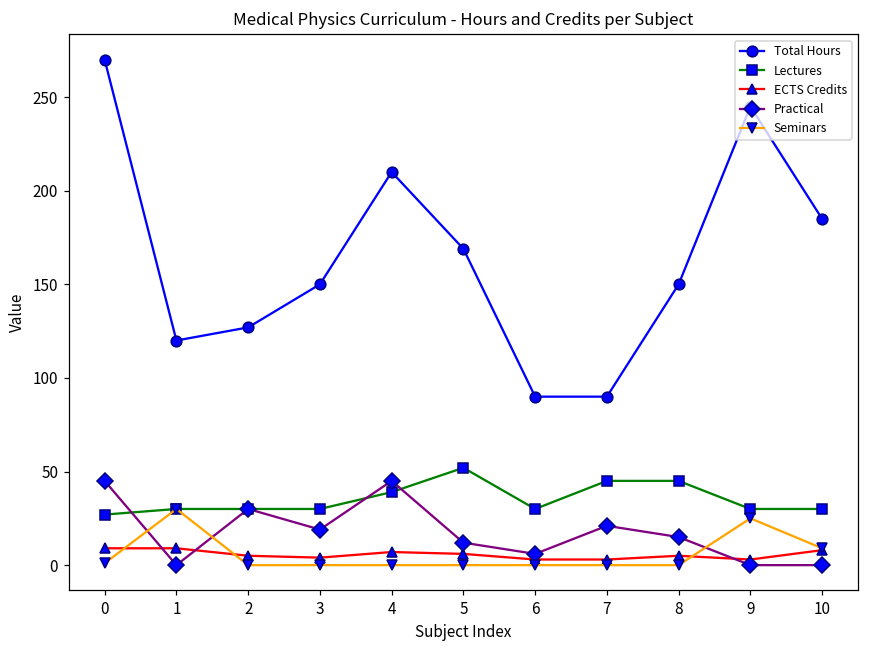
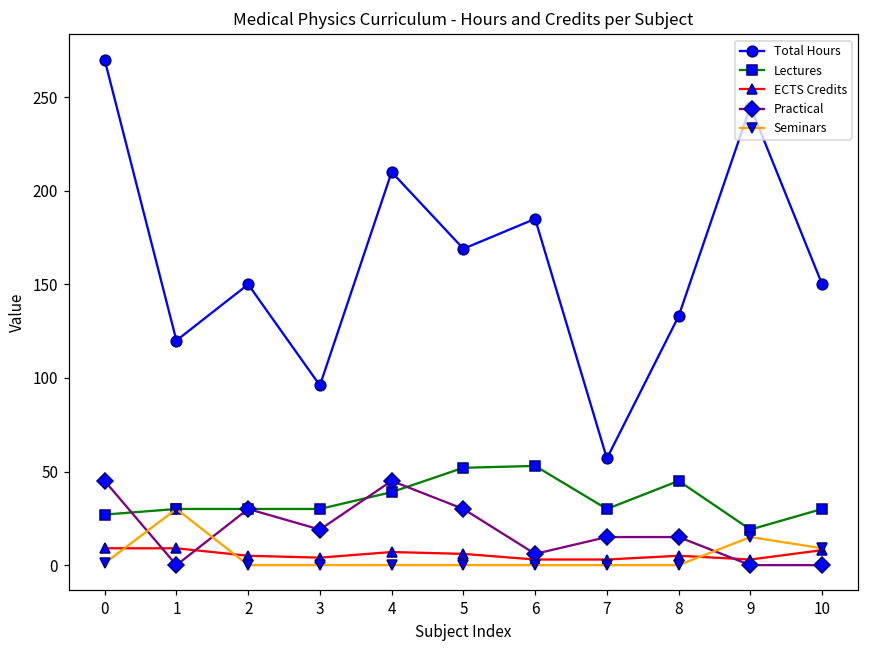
  {
    "Total Hours": {
      "0": 270,
      "1": 120,
-     "2": 127,
-     "3": 150,
+     "2": 150,
+     "3": 96,
      "4": 210,
      "5": 169,
-     "6": 90,
-     "7": 90,
-     "8": 150,
-     "10": 185
+     "6": 185,
+     "7": 57,
+     "8": 133,
+     "10": 150
    },
    "Lectures": {
      "0": 27,
      "3": 30,
      "4": 39,
      "5": 52,
-     "6": 30,
-     "7": 45,
+     "6": 53,
+     "7": 30,
      "8": 45,
-     "9": 30,
+     "9": 19,
      "10": 30
    },
    "ECTS Credits": {
      "0": 9,
      "1": 9,
      "2": 5,
      "3": 4,
      "4": 7,
      "5": 6,
      "6": 3,
      "7": 3,
      "8": 5,
      "9": 3
    },
    "Practical": {
      "0": 45,
      "1": 0,
      "3": 19,
      "4": 45,
-     "5": 12,
+     "5": 30,
      "6": 6,
-     "7": 21,
+     "7": 15,
      "8": 15,
      "9": 0,
      "10": 0
    },
    "Seminars": {
      "0": 1,
      "2": 0,
      "3": 0,
      "4": 0,
      "5": 0,
      "6": 0,
      "7": 0,
      "8": 0,
-     "9": 25
+     "9": 15
    }
  }
